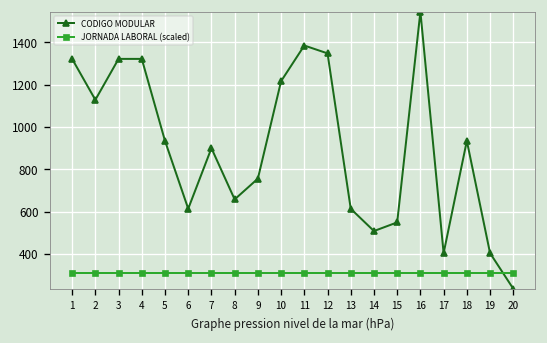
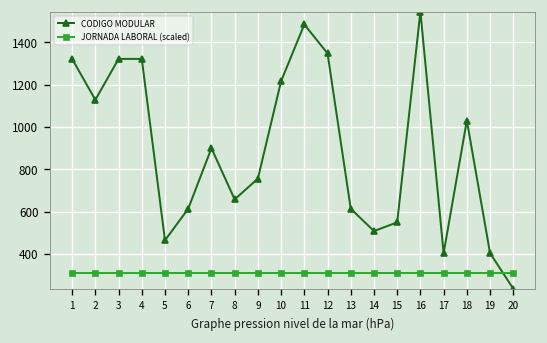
  {
    "CODIGO MODULAR": {
      "1": 1320,
      "2": 1130,
      "3": 1320,
      "4": 1320,
-     "5": 930,
+     "5": 460,
      "6": 610,
      "7": 900,
      "8": 660,
      "9": 760,
      "10": 1220,
-     "11": 1380,
+     "11": 1480,
      "12": 1350,
      "13": 610,
      "14": 510,
      "15": 550,
      "16": 1540,
      "17": 400,
-     "18": 930,
+     "18": 1030,
      "19": 400,
      "20": 240
    },
    "JORNADA LABORAL (scaled)": {
      "1": 310,
      "2": 310,
      "3": 310,
      "4": 310,
      "5": 310,
      "6": 310,
      "7": 310,
      "8": 310,
      "9": 310,
      "10": 310,
      "11": 310,
      "12": 310,
      "13": 310,
      "14": 310,
      "15": 310,
      "16": 310,
      "17": 310,
      "18": 310,
      "19": 310,
      "20": 310
    }
  }
